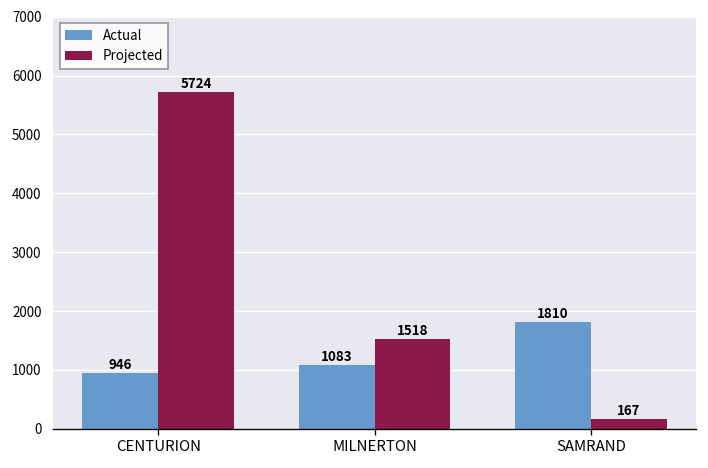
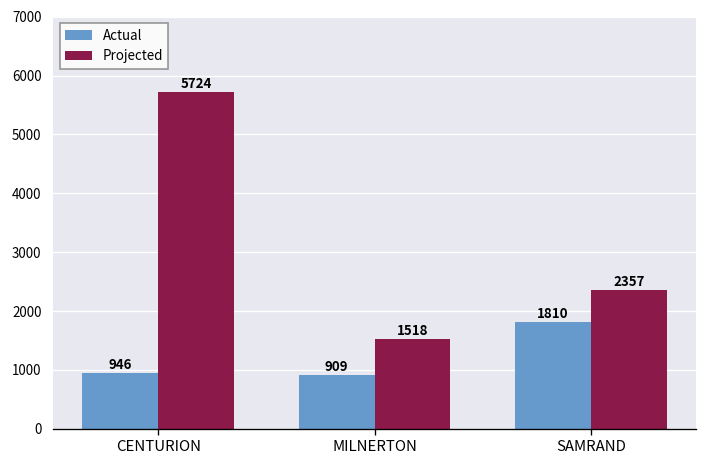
  {
    "Actual": {
      "CENTURION": 946,
-     "MILNERTON": 1083,
+     "MILNERTON": 909,
      "SAMRAND": 1810
    },
    "Projected": {
      "CENTURION": 5724,
      "MILNERTON": 1518,
-     "SAMRAND": 167
+     "SAMRAND": 2357
    }
  }
